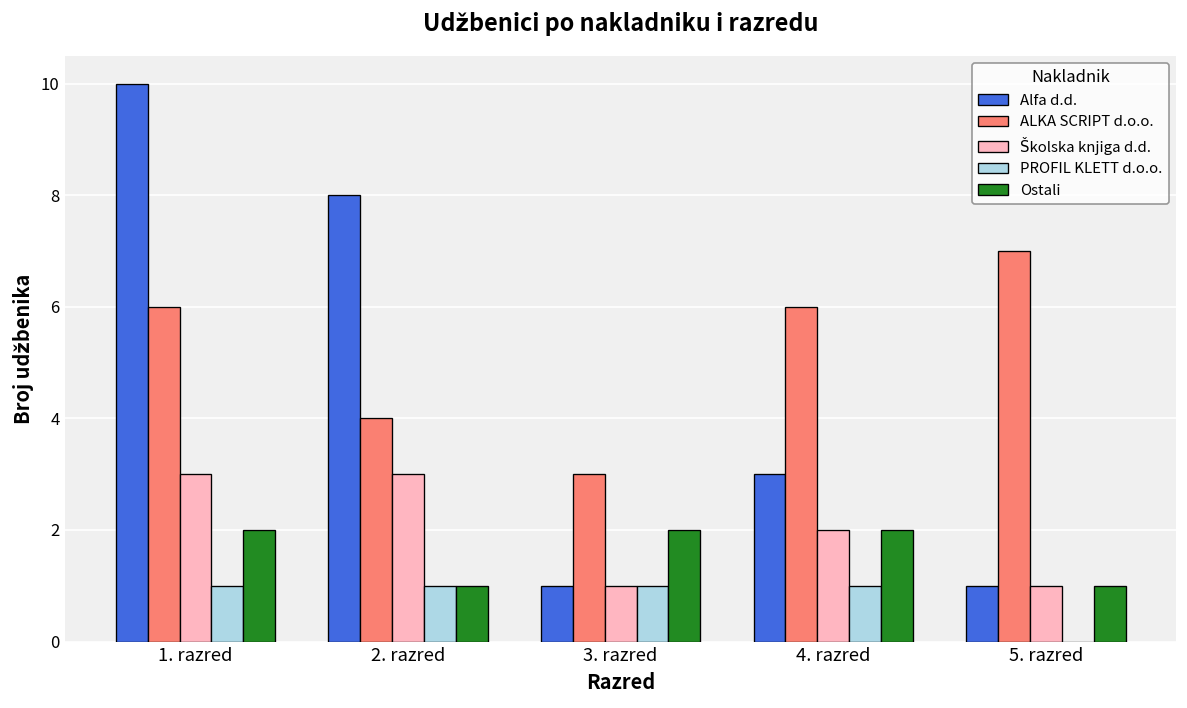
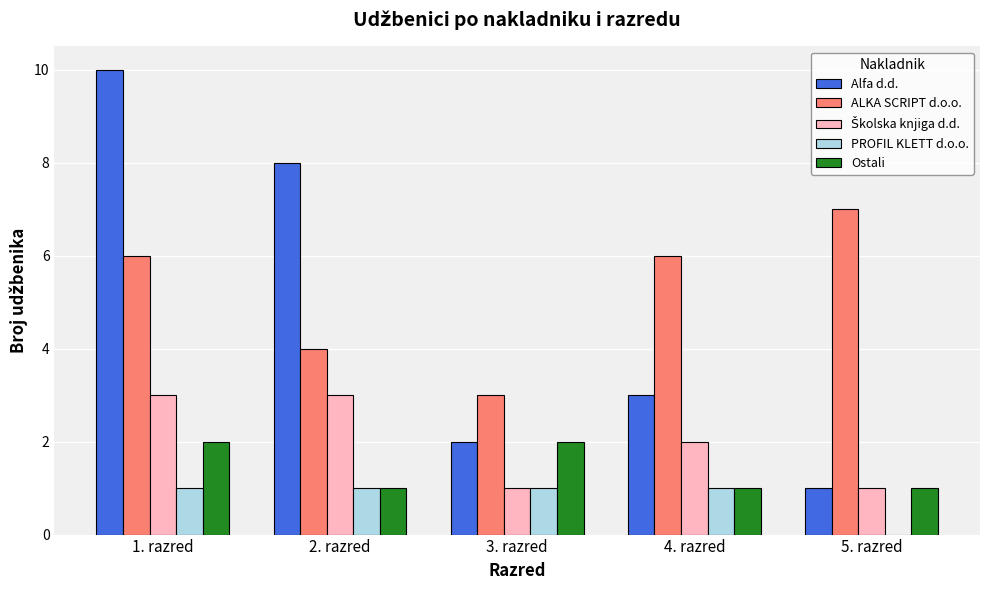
  {
    "Alfa d.d.": {
      "1. razred": 10,
      "2. razred": 8,
-     "3. razred": 1,
+     "3. razred": 2,
      "4. razred": 3,
      "5. razred": 1
    },
    "ALKA SCRIPT d.o.o.": {
      "1. razred": 6,
      "2. razred": 4,
      "3. razred": 3,
      "4. razred": 6,
      "5. razred": 7
    },
    "Školska knjiga d.d.": {
      "1. razred": 3,
      "2. razred": 3,
      "3. razred": 1,
      "4. razred": 2,
      "5. razred": 1
    },
    "PROFIL KLETT d.o.o.": {
      "1. razred": 1,
      "2. razred": 1,
      "3. razred": 1,
      "4. razred": 1,
      "5. razred": 0
    },
    "Ostali": {
      "1. razred": 2,
      "2. razred": 1,
      "3. razred": 2,
-     "4. razred": 2,
+     "4. razred": 1,
      "5. razred": 1
    }
  }
